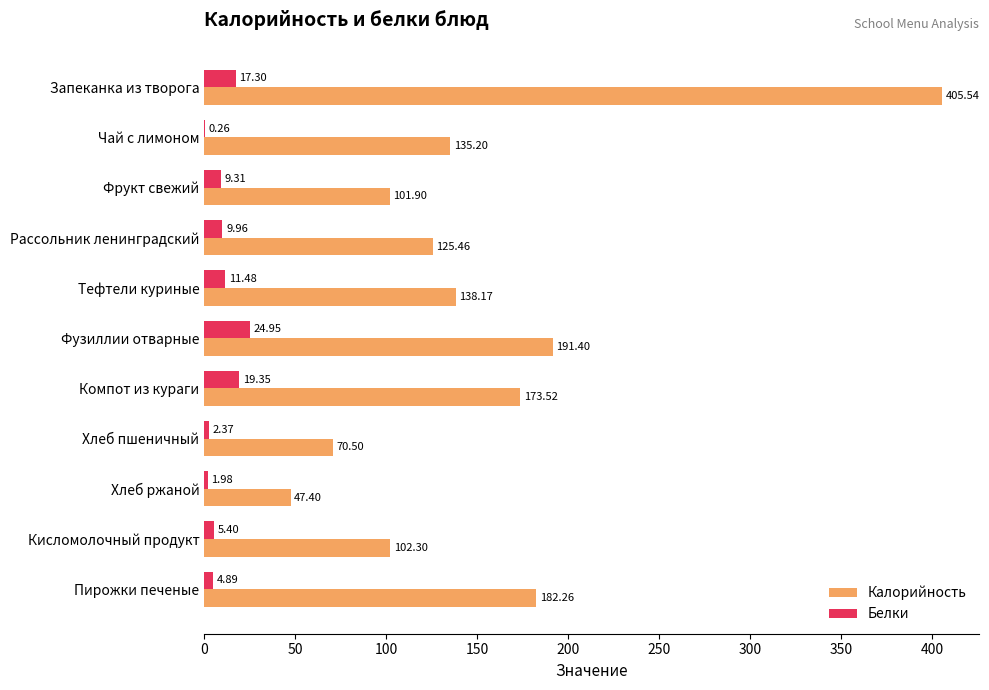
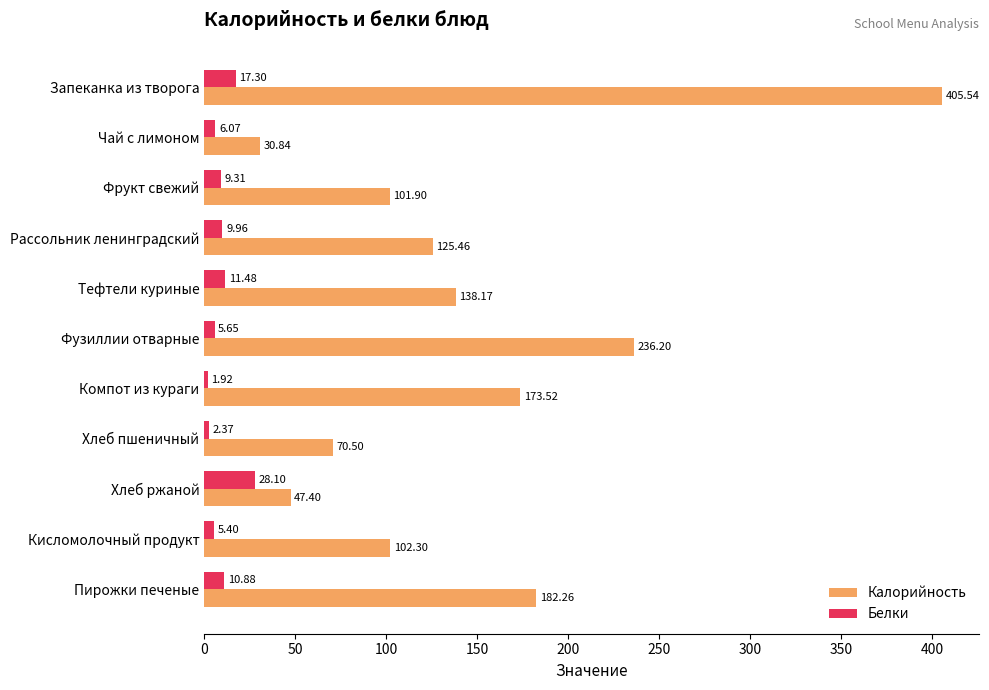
  {
    "Калорийность": {
      "Запеканка из творога": 405.54,
-     "Чай с лимоном": 135.20,
+     "Чай с лимоном": 30.84,
      "Фрукт свежий": 101.90,
      "Рассольник ленинградский": 125.46,
      "Тефтели куриные": 138.17,
-     "Фузиллии отварные": 191.40,
+     "Фузиллии отварные": 236.20,
      "Компот из кураги": 173.52,
      "Хлеб пшеничный": 70.50,
      "Хлеб ржаной": 47.40,
      "Кисломолочный продукт": 102.30,
      "Пирожки печеные": 182.26
    },
    "Белки": {
      "Запеканка из творога": 17.30,
-     "Чай с лимоном": 0.26,
+     "Чай с лимоном": 6.07,
      "Фрукт свежий": 9.31,
      "Рассольник ленинградский": 9.96,
      "Тефтели куриные": 11.48,
-     "Фузиллии отварные": 24.95,
-     "Компот из кураги": 19.35,
+     "Фузиллии отварные": 5.65,
+     "Компот из кураги": 1.92,
      "Хлеб пшеничный": 2.37,
-     "Хлеб ржаной": 1.98,
+     "Хлеб ржаной": 28.10,
      "Кисломолочный продукт": 5.40,
-     "Пирожки печеные": 4.89
+     "Пирожки печеные": 10.88
    }
  }
